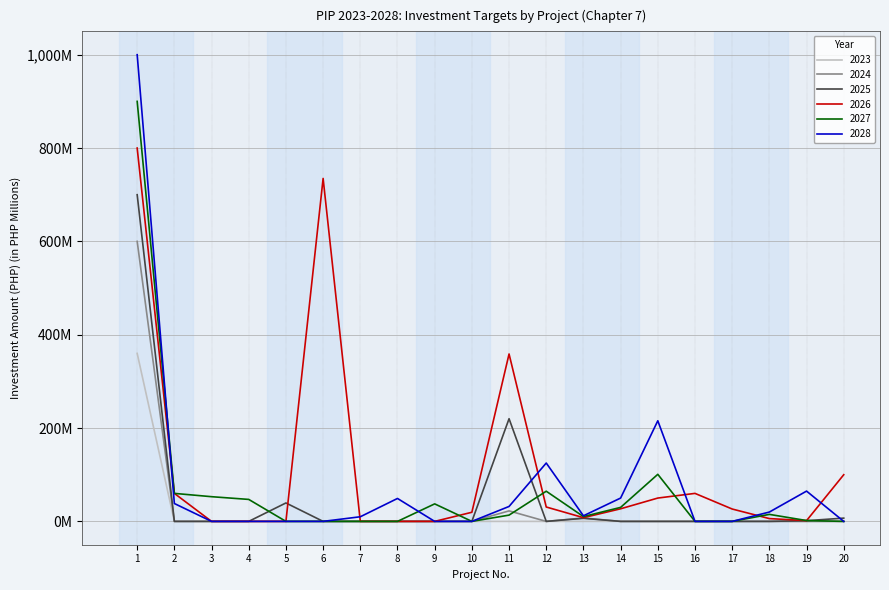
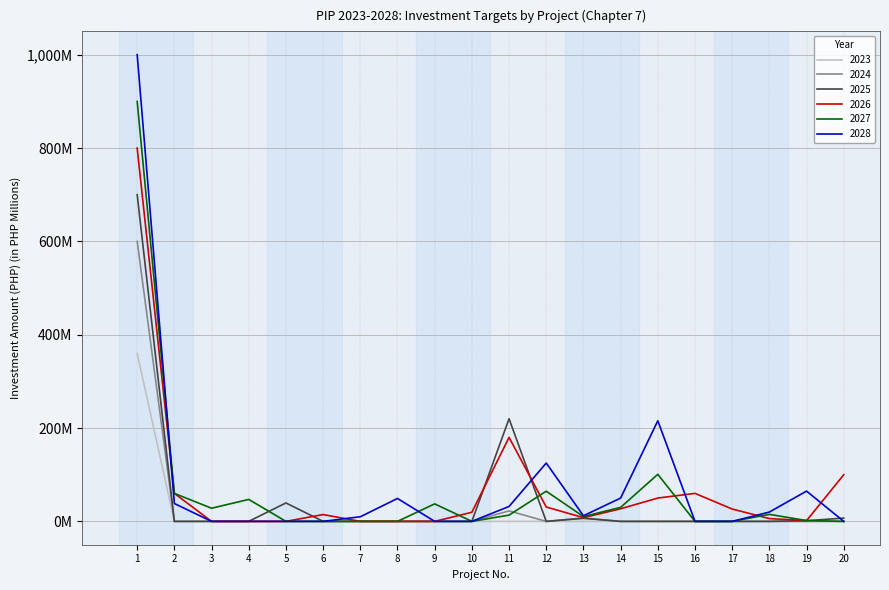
  {
    "2023": {
      "1": "360,000,000",
      "11": "0",
      "13": "0"
    },
    "2024": {
      "1": "600,000,000",
      "11": "20,000,000"
    },
    "2025": {
      "1": "700,000,000",
      "5": "40,000,000",
      "11": "220,000,000",
      "20": "10,000,000"
    },
    "2026": {
      "1": "800,000,000",
-     "6": "730,000,000",
+     "6": "10,000,000",
      "10": "20,000,000",
-     "11": "360,000,000",
+     "11": "180,000,000",
      "12": "30,000,000",
      "15": "50,000,000",
      "16": "60,000,000",
      "17": "30,000,000",
      "18": "10,000,000",
      "20": "100,000,000"
    },
    "2027": {
      "1": "900,000,000",
-     "3": "50,000,000",
+     "3": "30,000,000",
      "4": "50,000,000",
      "9": "40,000,000",
      "11": "10,000,000",
      "12": "60,000,000",
      "15": "100,000,000"
    },
    "2028": {
      "1": "1,000,000,000",
      "2": "40,000,000",
      "7": "10,000,000",
      "8": "50,000,000",
      "11": "30,000,000",
      "12": "130,000,000",
      "14": "50,000,000",
      "15": "220,000,000",
      "19": "60,000,000"
    }
  }
